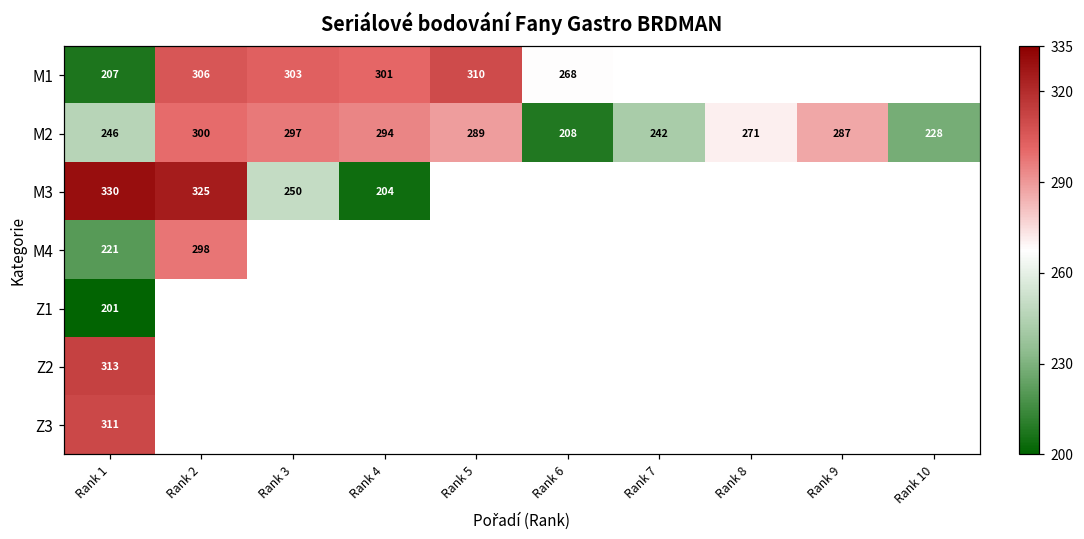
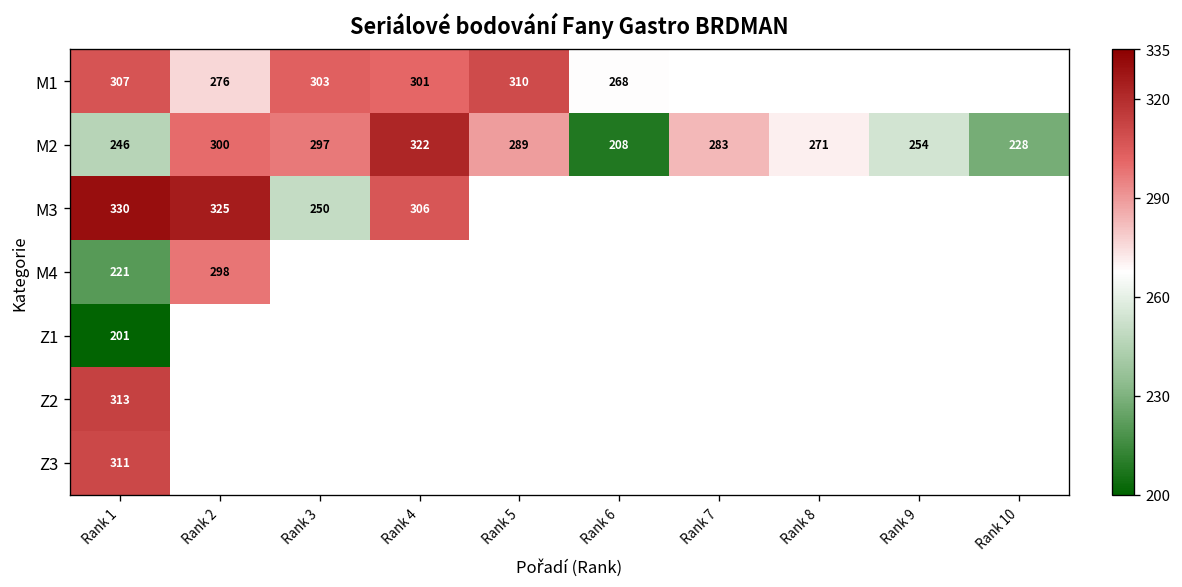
  {
    "M1": {
-     "Rank 1": 207,
-     "Rank 2": 306,
+     "Rank 1": 307,
+     "Rank 2": 276,
      "Rank 3": 303,
      "Rank 4": 301,
      "Rank 5": 310,
      "Rank 6": 268
    },
    "M2": {
      "Rank 1": 246,
      "Rank 2": 300,
      "Rank 3": 297,
-     "Rank 4": 294,
+     "Rank 4": 322,
      "Rank 5": 289,
      "Rank 6": 208,
-     "Rank 7": 242,
+     "Rank 7": 283,
      "Rank 8": 271,
-     "Rank 9": 287,
+     "Rank 9": 254,
      "Rank 10": 228
    },
    "M3": {
      "Rank 1": 330,
      "Rank 2": 325,
      "Rank 3": 250,
-     "Rank 4": 204
+     "Rank 4": 306
    },
    "M4": {
      "Rank 1": 221,
      "Rank 2": 298
    },
    "Z1": {
      "Rank 1": 201
    },
    "Z2": {
      "Rank 1": 313
    },
    "Z3": {
      "Rank 1": 311
    }
  }
